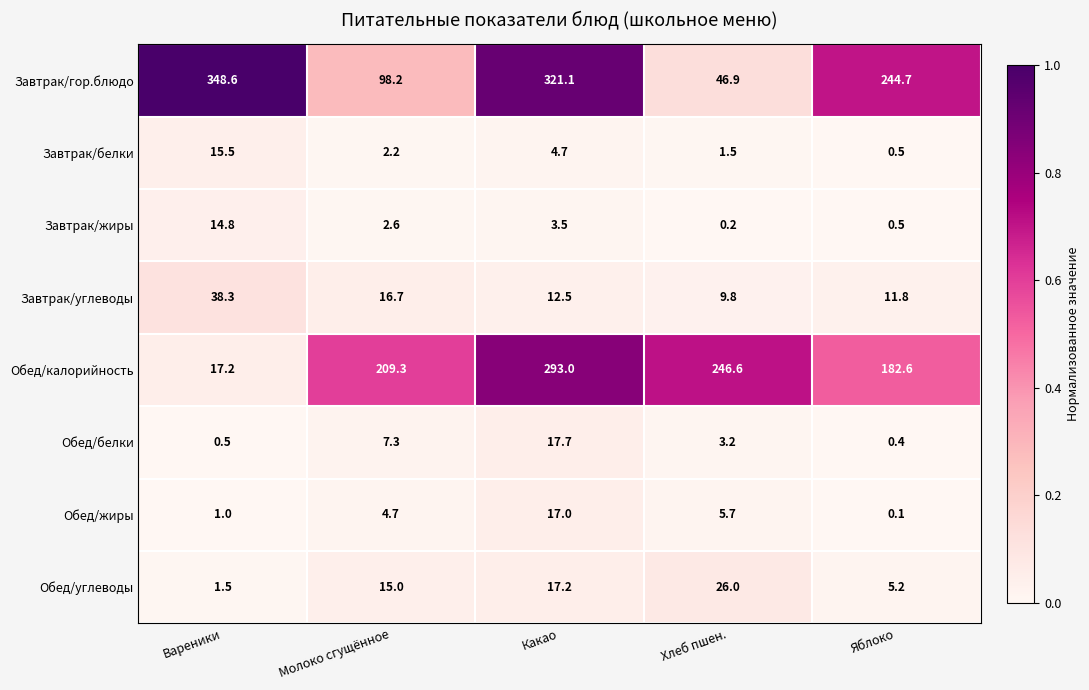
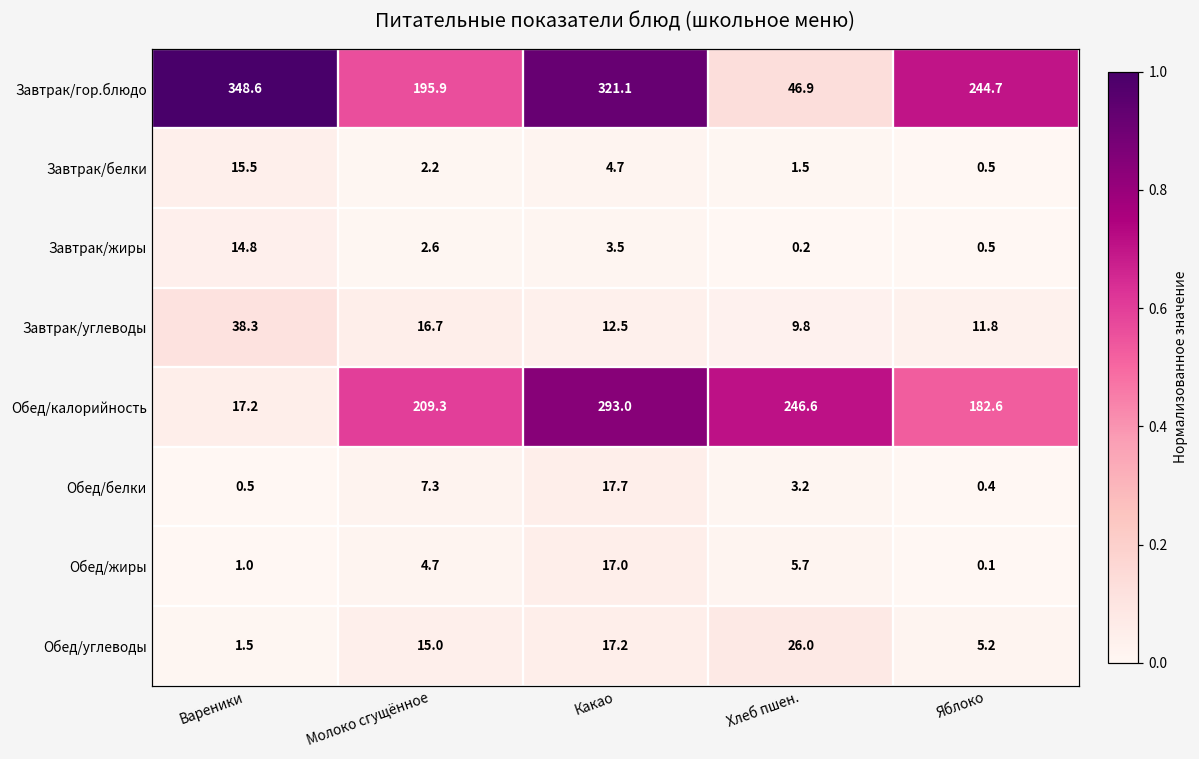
  {
    "Завтрак/гор.блюдо": {
      "Вареники": 348.6,
-     "Молоко сгущённое": 98.2,
+     "Молоко сгущённое": 195.9,
      "Какао": 321.1,
      "Хлеб пшен.": 46.9,
      "Яблоко": 244.7
    },
    "Завтрак/белки": {
      "Вареники": 15.5,
      "Молоко сгущённое": 2.2,
      "Какао": 4.7,
      "Хлеб пшен.": 1.5,
      "Яблоко": 0.5
    },
    "Завтрак/жиры": {
      "Вареники": 14.8,
      "Молоко сгущённое": 2.6,
      "Какао": 3.5,
      "Хлеб пшен.": 0.2,
      "Яблоко": 0.5
    },
    "Завтрак/углеводы": {
      "Вареники": 38.3,
      "Молоко сгущённое": 16.7,
      "Какао": 12.5,
      "Хлеб пшен.": 9.8,
      "Яблоко": 11.8
    },
    "Обед/калорийность": {
      "Вареники": 17.2,
      "Молоко сгущённое": 209.3,
      "Какао": 293.0,
      "Хлеб пшен.": 246.6,
      "Яблоко": 182.6
    },
    "Обед/белки": {
      "Вареники": 0.5,
      "Молоко сгущённое": 7.3,
      "Какао": 17.7,
      "Хлеб пшен.": 3.2,
      "Яблоко": 0.4
    },
    "Обед/жиры": {
      "Вареники": 1.0,
      "Молоко сгущённое": 4.7,
      "Какао": 17.0,
      "Хлеб пшен.": 5.7,
      "Яблоко": 0.1
    },
    "Обед/углеводы": {
      "Вареники": 1.5,
      "Молоко сгущённое": 15.0,
      "Какао": 17.2,
      "Хлеб пшен.": 26.0,
      "Яблоко": 5.2
    }
  }
